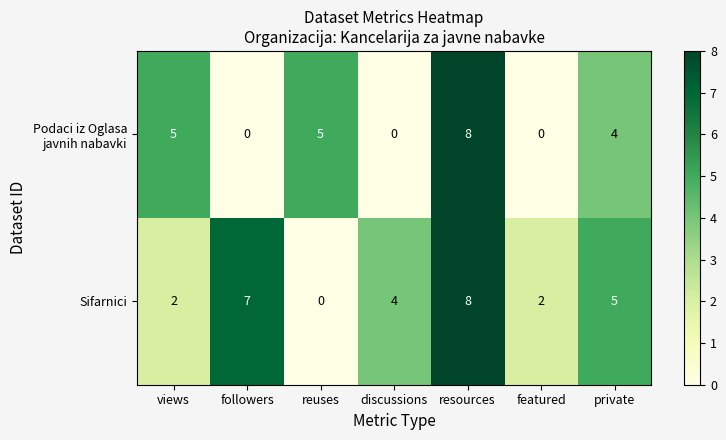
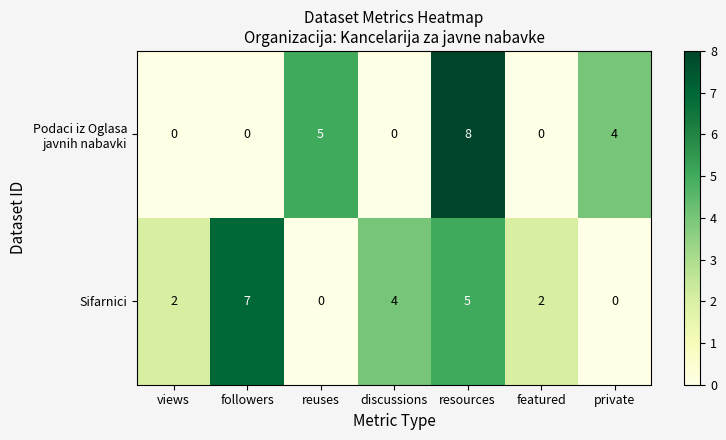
  {
    "Podaci iz Oglasa javnih nabavki": {
-     "views": 5,
+     "views": 0,
      "followers": 0,
      "reuses": 5,
      "discussions": 0,
      "resources": 8,
      "featured": 0,
      "private": 4
    },
    "Sifarnici": {
      "views": 2,
      "followers": 7,
      "reuses": 0,
      "discussions": 4,
-     "resources": 8,
+     "resources": 5,
      "featured": 2,
-     "private": 5
+     "private": 0
    }
  }
